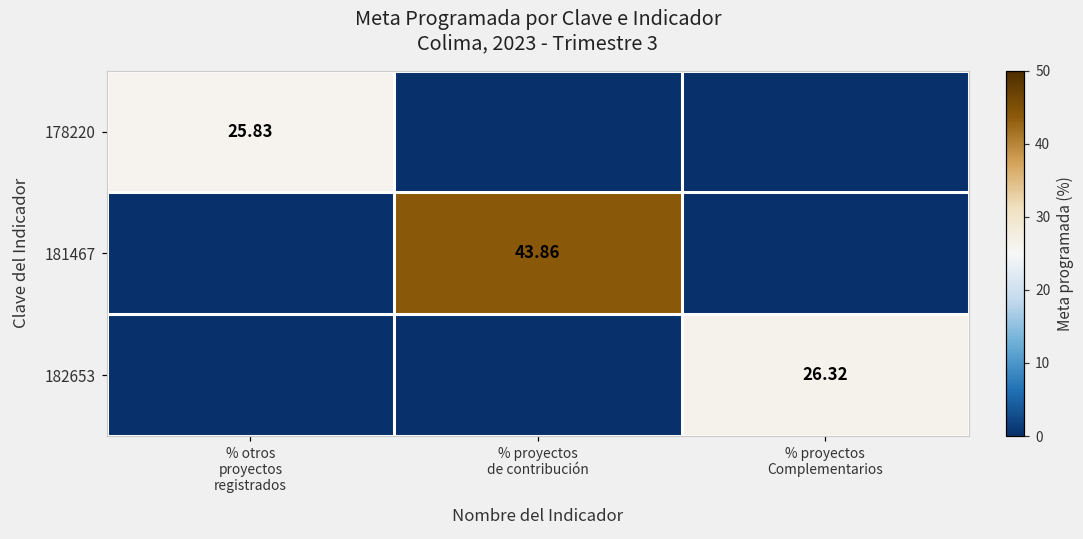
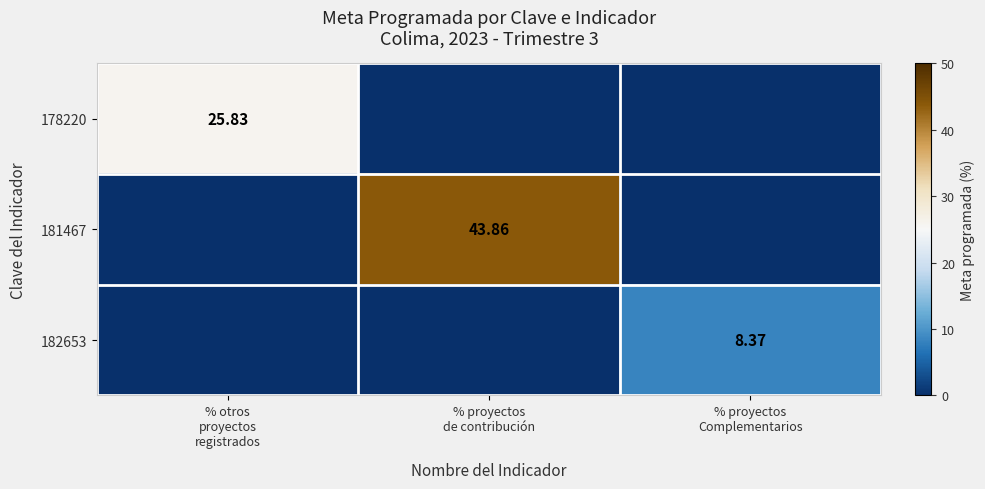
  {
    "178220": {
      "% otros proyectos registrados": 25.83
    },
    "181467": {
      "% proyectos de contribución": 43.86
    },
    "182653": {
-     "% proyectos Complementarios": 26.32
+     "% proyectos Complementarios": 8.37
    }
  }
